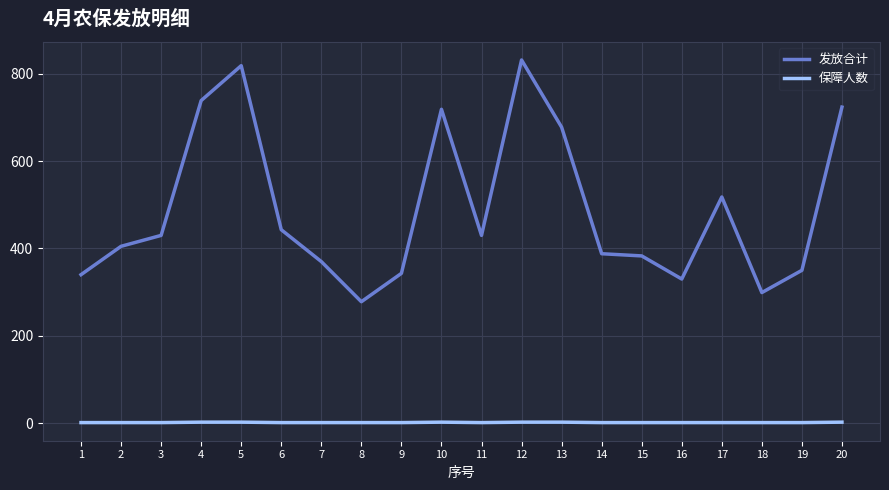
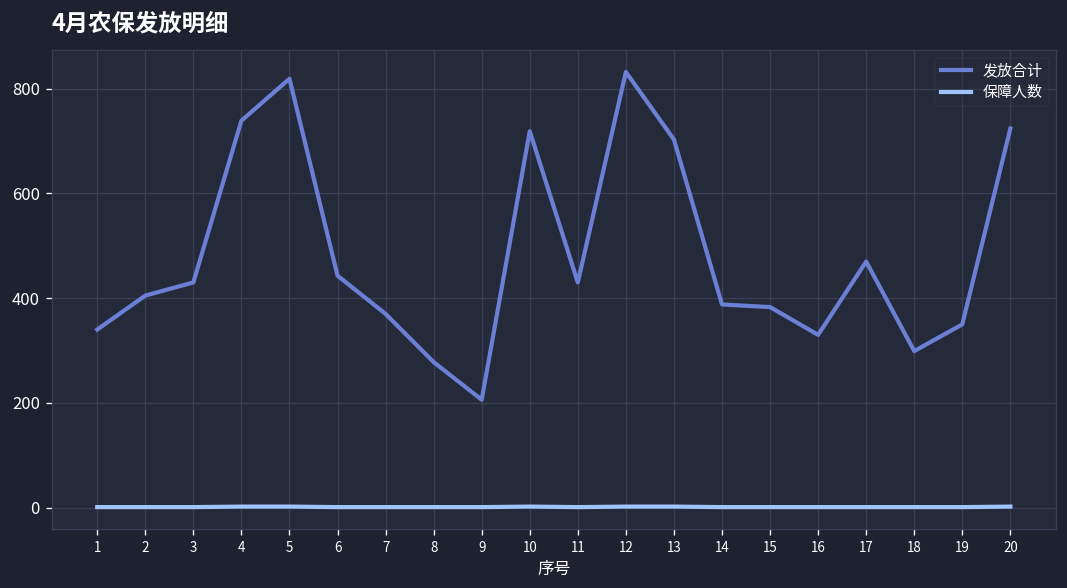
  {
    "发放合计": {
      "1": 340,
      "2": 410,
      "3": 430,
      "4": 740,
      "5": 820,
      "6": 440,
      "7": 370,
      "8": 280,
-     "9": 340,
+     "9": 210,
      "10": 720,
      "11": 430,
      "12": 830,
-     "13": 680,
+     "13": 700,
      "14": 390,
      "15": 380,
      "16": 330,
-     "17": 520,
+     "17": 470,
      "18": 300,
      "19": 350,
      "20": 720
    },
    "保障人数": {
      "1": 0,
      "2": 0,
      "3": 0,
      "4": 0,
      "5": 0,
      "6": 0,
      "7": 0,
      "8": 0,
      "9": 0,
      "10": 0,
      "11": 0,
      "12": 0,
      "13": 0,
      "14": 0,
      "15": 0,
      "16": 0,
      "17": 0,
      "18": 0,
      "19": 0,
      "20": 0
    }
  }
